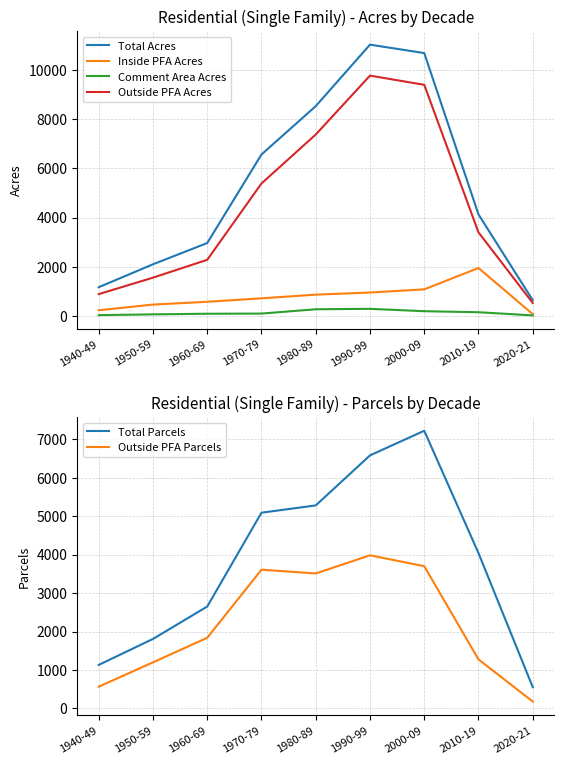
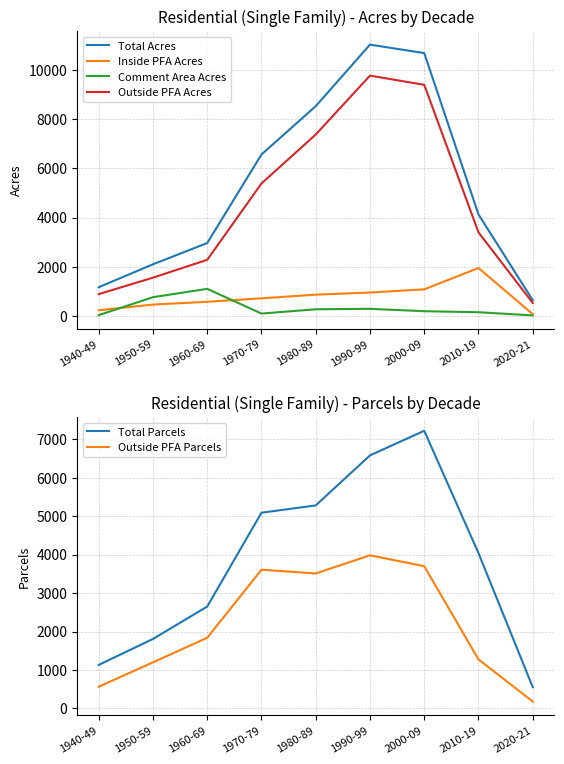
  {
    "Residential (Single Family) - Acres by Decade": {
      "Total Acres": {
        "1940-49": 1200,
        "1950-59": 2100,
        "1960-69": 3000,
        "1970-79": 6600,
        "1980-89": 8500,
        "1990-99": 11000,
        "2000-09": 10700,
        "2010-19": 4100,
        "2020-21": 600
      },
      "Inside PFA Acres": {
        "1940-49": 200,
        "1950-59": 500,
        "1960-69": 600,
        "1970-79": 700,
        "1980-89": 900,
        "1990-99": 1000,
        "2000-09": 1100,
        "2010-19": 2000
      },
      "Comment Area Acres": {
        "1940-49": 0,
-       "1950-59": 100,
-       "1960-69": 100,
+       "1950-59": 800,
+       "1960-69": 1100,
        "1970-79": 100,
        "1980-89": 300,
        "1990-99": 300,
        "2000-09": 200,
        "2010-19": 200
      },
      "Outside PFA Acres": {
        "1940-49": 900,
        "1950-59": 1600,
        "1960-69": 2300,
        "1970-79": 5400,
        "1980-89": 7400,
        "1990-99": 9800,
        "2000-09": 9400,
        "2010-19": 3400,
        "2020-21": 500
      }
    },
    "Residential (Single Family) - Parcels by Decade": {
      "Total Parcels": {
        "1940-49": 1100,
        "1950-59": 1800,
        "1960-69": 2600,
        "1970-79": 5100,
        "1980-89": 5300,
        "1990-99": 6600,
        "2000-09": 7200,
        "2010-19": 4000,
        "2020-21": 600
      },
      "Outside PFA Parcels": {
        "1940-49": 600,
        "1950-59": 1200,
        "1960-69": 1800,
        "1970-79": 3600,
        "1980-89": 3500,
        "1990-99": 4000,
        "2000-09": 3700,
        "2010-19": 1300,
        "2020-21": 200
      }
    }
  }
